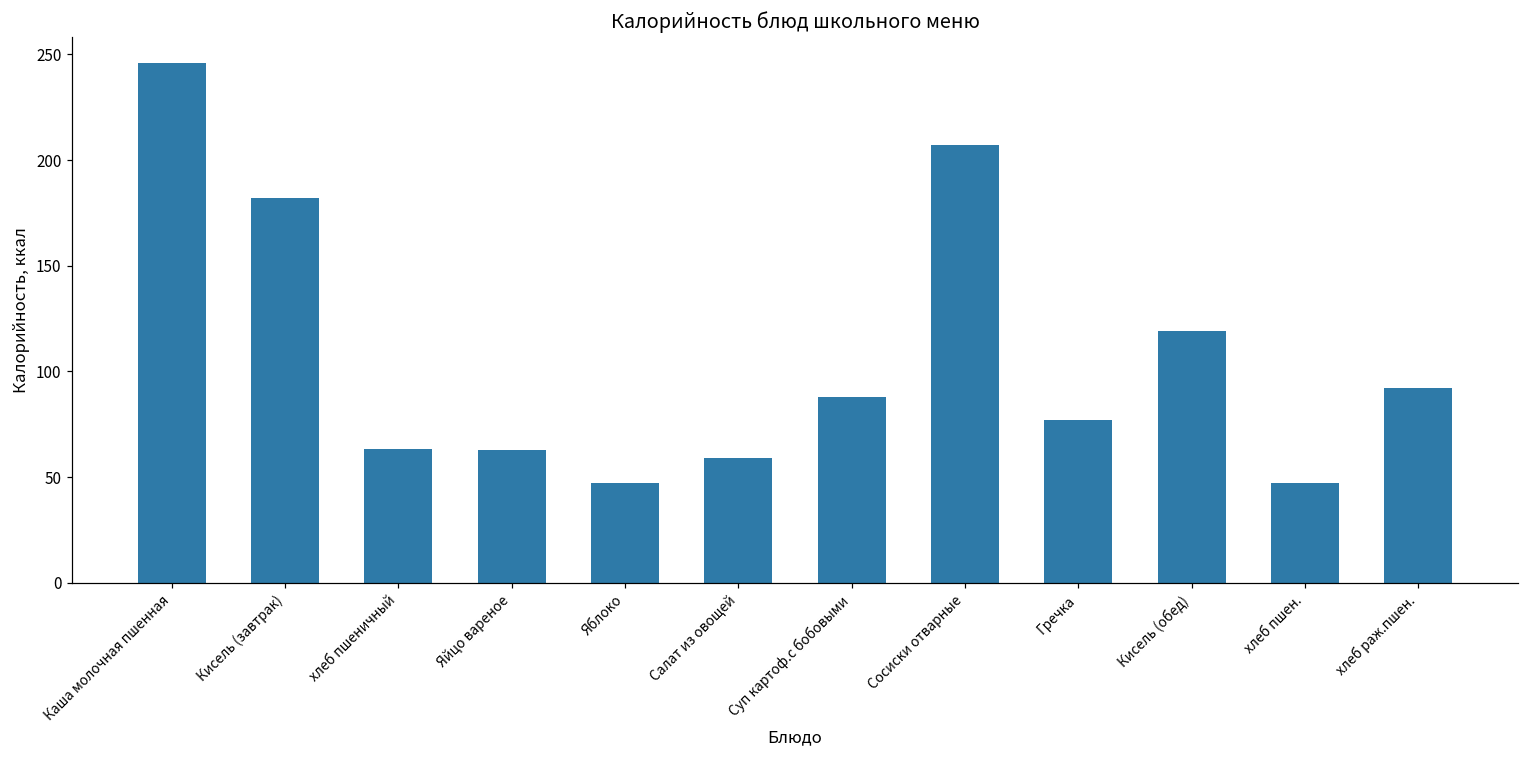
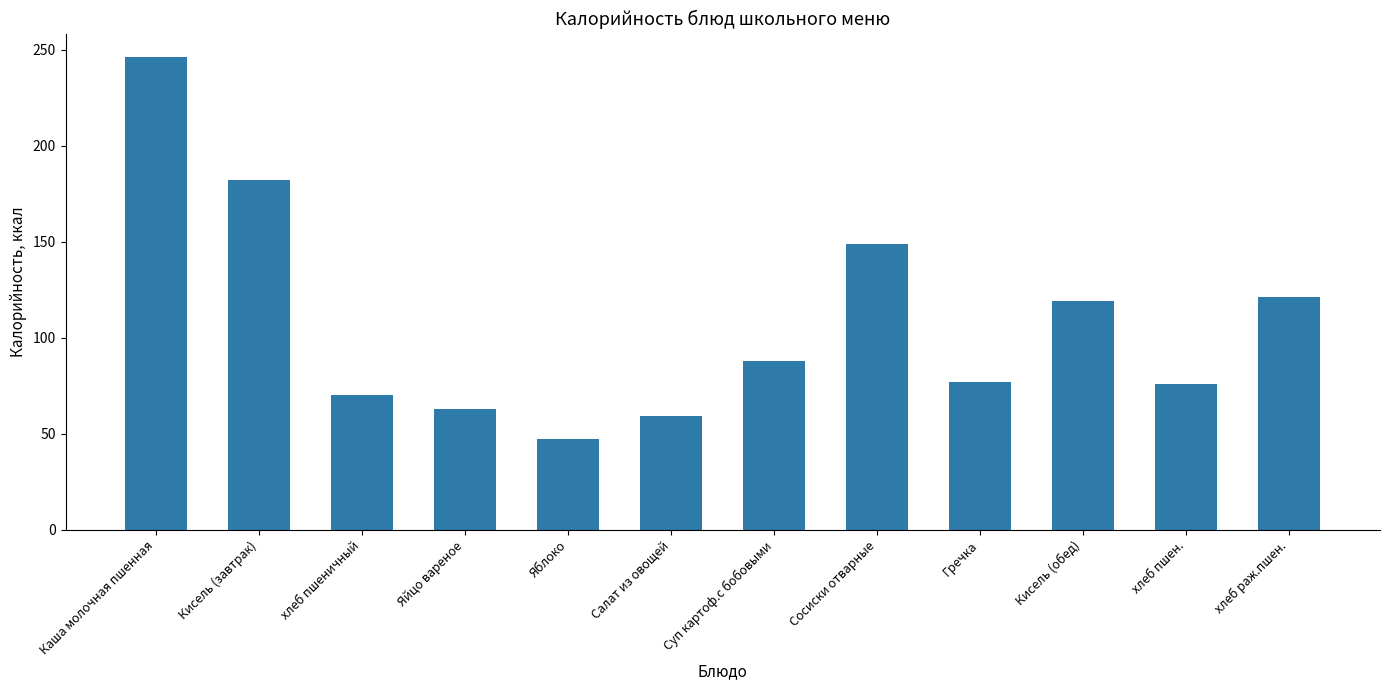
  {
    "Каша молочная пшенная": 246,
    "Кисель (завтрак)": 182,
-   "хлеб пшеничный": 63,
+   "хлеб пшеничный": 70,
    "Яйцо вареное": 63,
    "Яблоко": 47,
    "Салат из овощей": 59,
    "Суп картоф.с бобовыми": 88,
-   "Сосиски отварные": 207,
+   "Сосиски отварные": 149,
    "Гречка": 77,
    "Кисель (обед)": 119,
-   "хлеб пшен.": 47,
-   "хлеб раж.пшен.": 92
+   "хлеб пшен.": 76,
+   "хлеб раж.пшен.": 121
  }
